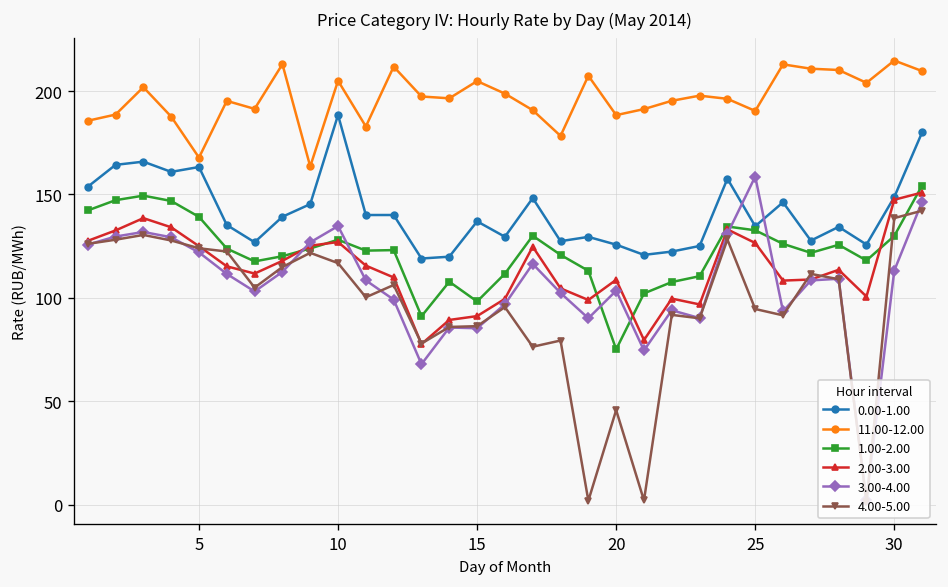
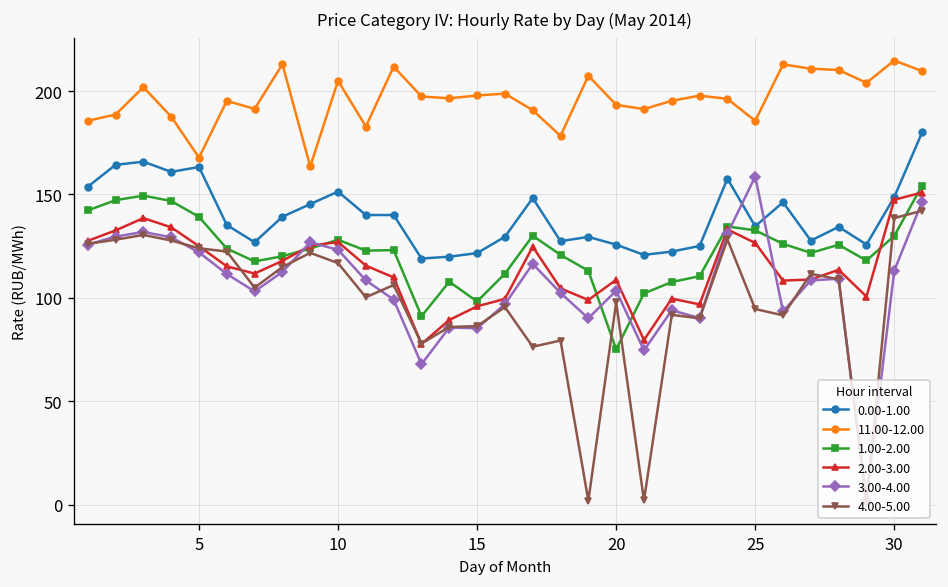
  {
    "0.00-1.00": {
      "5": 163,
-     "10": 188,
-     "15": 137,
+     "10": 151,
+     "15": 122,
      "20": 126,
      "25": 135
    },
    "11.00-12.00": {
      "5": 168,
      "10": 205,
-     "15": 205,
-     "20": 188,
-     "25": 190,
+     "15": 198,
+     "20": 193,
+     "25": 186,
      "30": 215
    },
    "1.00-2.00": {
      "5": 139,
      "15": 98,
      "20": 75,
      "25": 133,
      "30": 130
    },
    "2.00-3.00": {
-     "15": 91,
+     "15": 96,
      "20": 109,
      "25": 127
    },
    "3.00-4.00": {
      "5": 122,
-     "10": 135,
+     "10": 123,
      "20": 103,
      "25": 159,
      "30": 113
    },
    "4.00-5.00": {
      "10": 117,
-     "20": 46,
+     "20": 98,
      "25": 95,
      "30": 139
    }
  }
